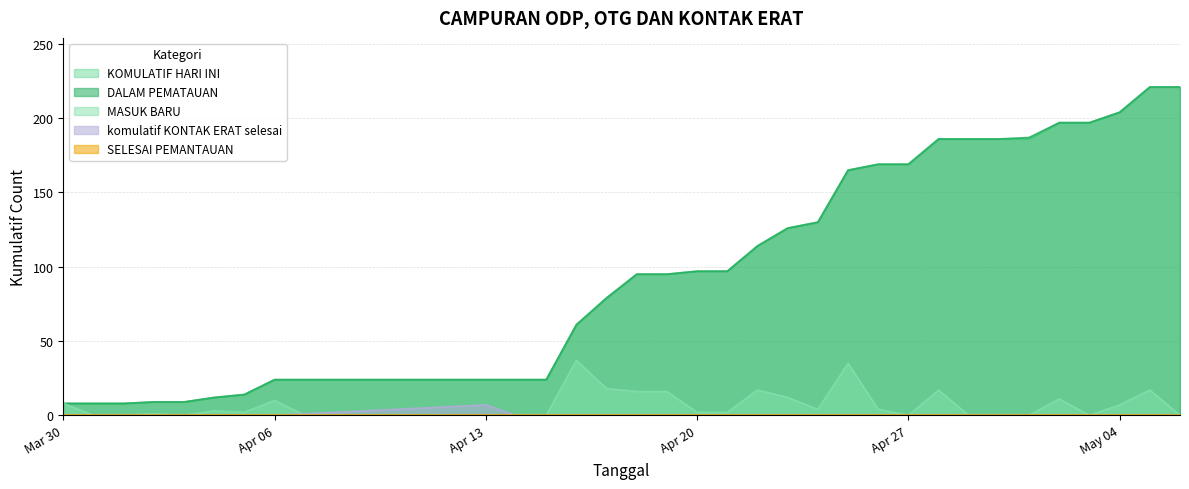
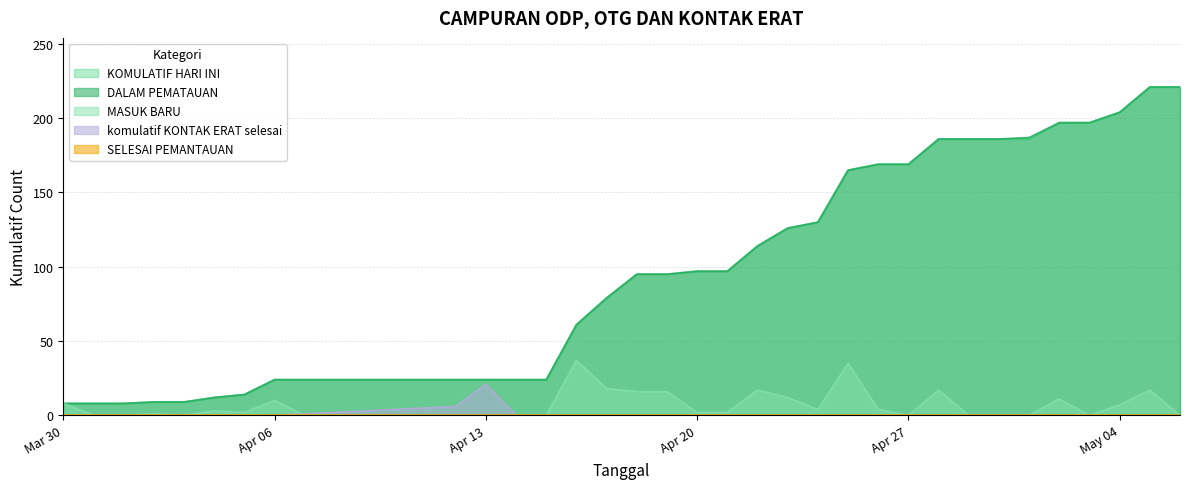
  {
    "komulatif KONTAK ERAT selesai": {
-     "Apr 13": 7
+     "Apr 13": 21
    }
  }
